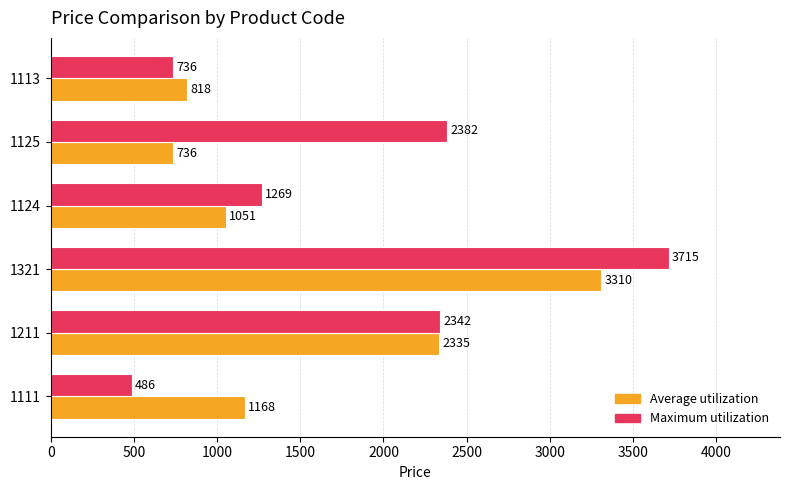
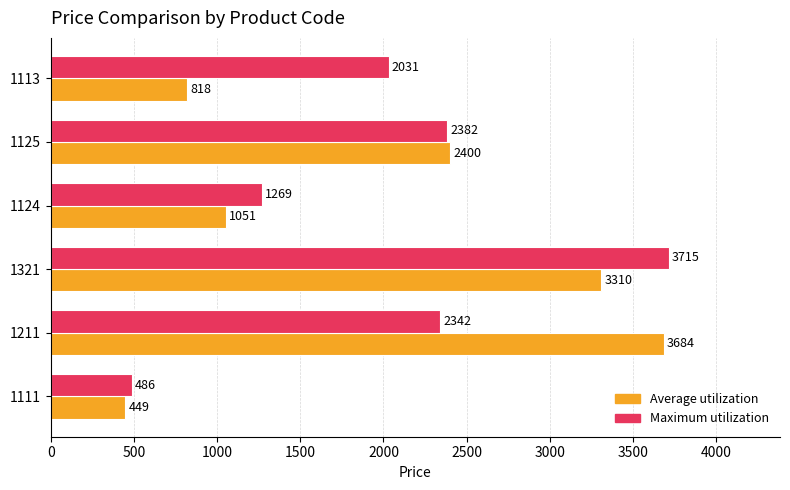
  {
    "Average utilization": {
      "1113": 818,
-     "1125": 736,
+     "1125": 2400,
      "1124": 1051,
      "1321": 3310,
-     "1211": 2335,
-     "1111": 1168
+     "1211": 3684,
+     "1111": 449
    },
    "Maximum utilization": {
-     "1113": 736,
+     "1113": 2031,
      "1125": 2382,
      "1124": 1269,
      "1321": 3715,
      "1211": 2342,
      "1111": 486
    }
  }
